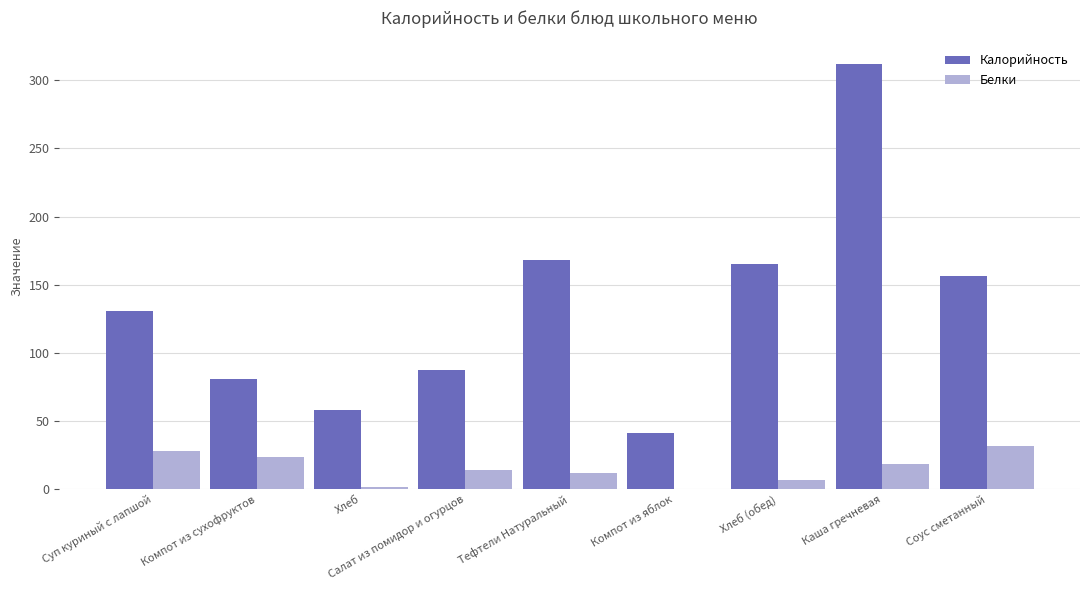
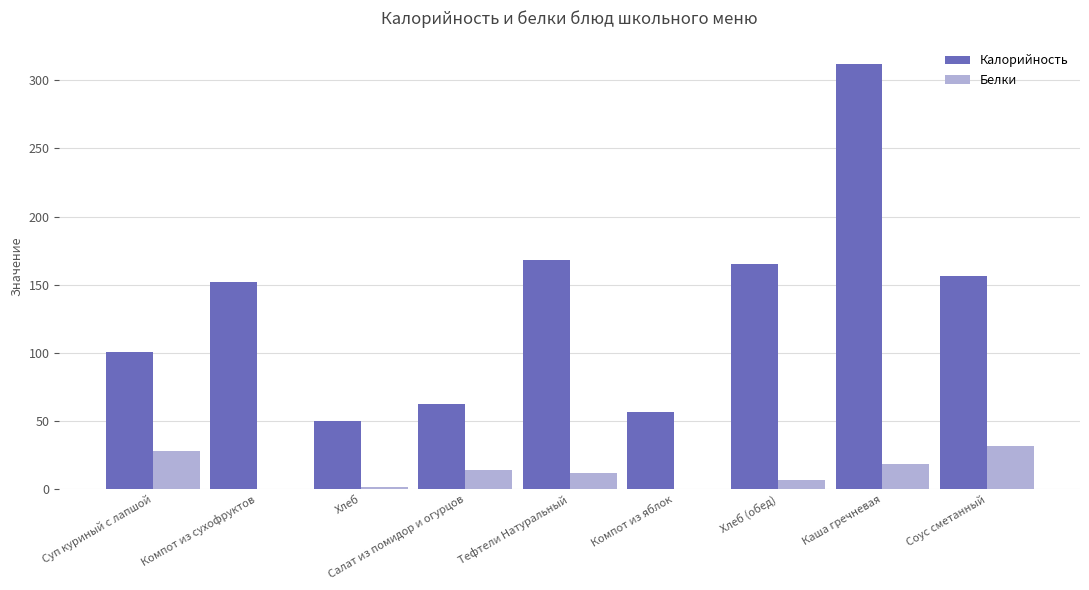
  {
    "Калорийность": {
-     "Суп куриный с лапшой": 130,
-     "Компот из сухофруктов": 81,
-     "Хлеб": 58,
-     "Салат из помидор и огурцов": 88,
+     "Суп куриный с лапшой": 101,
+     "Компот из сухофруктов": 152,
+     "Хлеб": 50,
+     "Салат из помидор и огурцов": 62,
      "Тефтели Натуральный": 168,
-     "Компот из яблок": 42,
+     "Компот из яблок": 57,
      "Хлеб (обед)": 165,
      "Каша гречневая": 312,
      "Соус сметанный": 156
    },
    "Белки": {
      "Суп куриный с лапшой": 28,
-     "Компот из сухофруктов": 24,
+     "Компот из сухофруктов": 1,
      "Хлеб": 2,
      "Салат из помидор и огурцов": 14,
      "Тефтели Натуральный": 12,
      "Хлеб (обед)": 7,
      "Каша гречневая": 18,
      "Соус сметанный": 32
    }
  }
